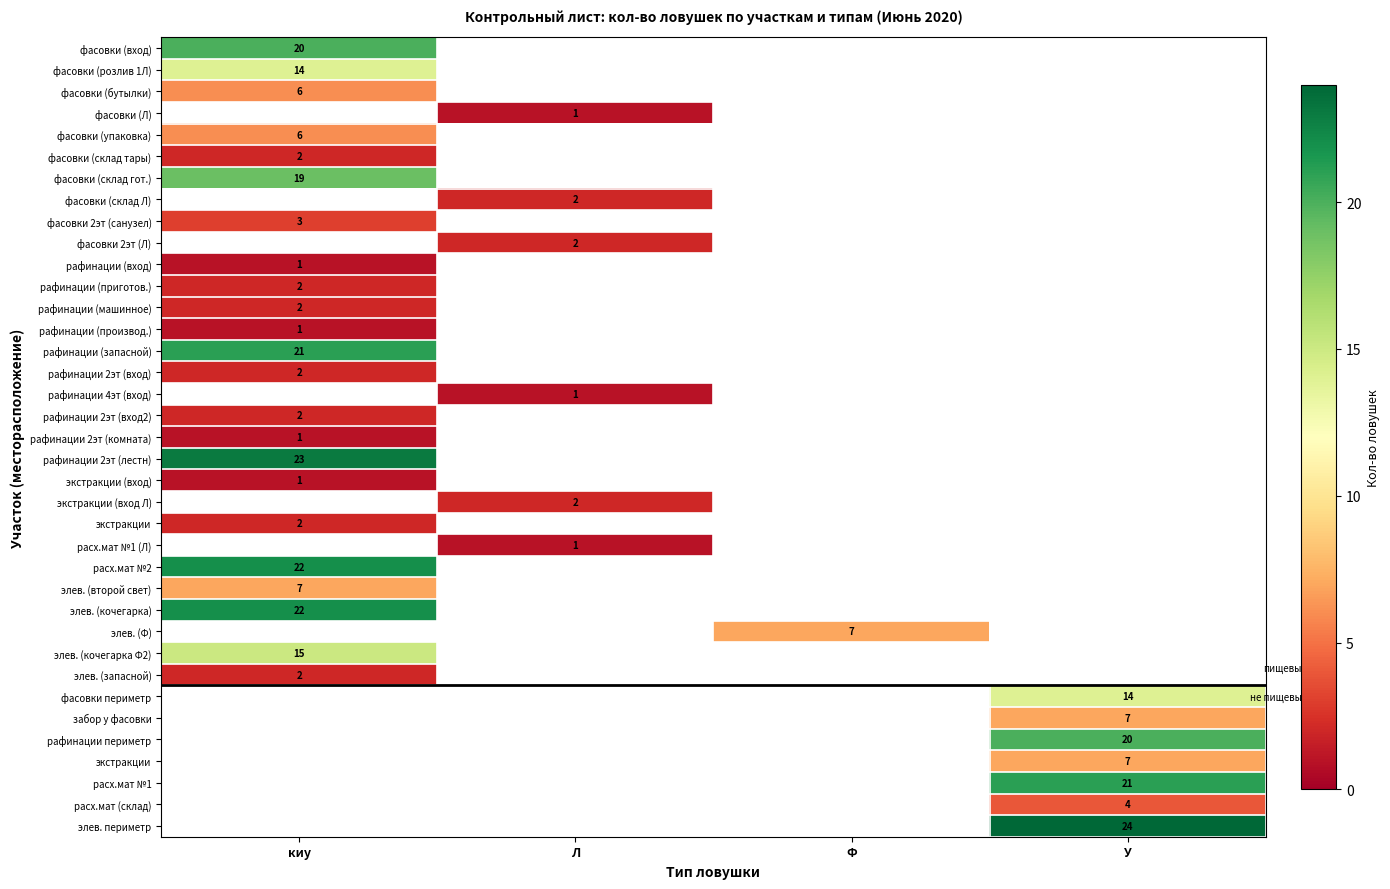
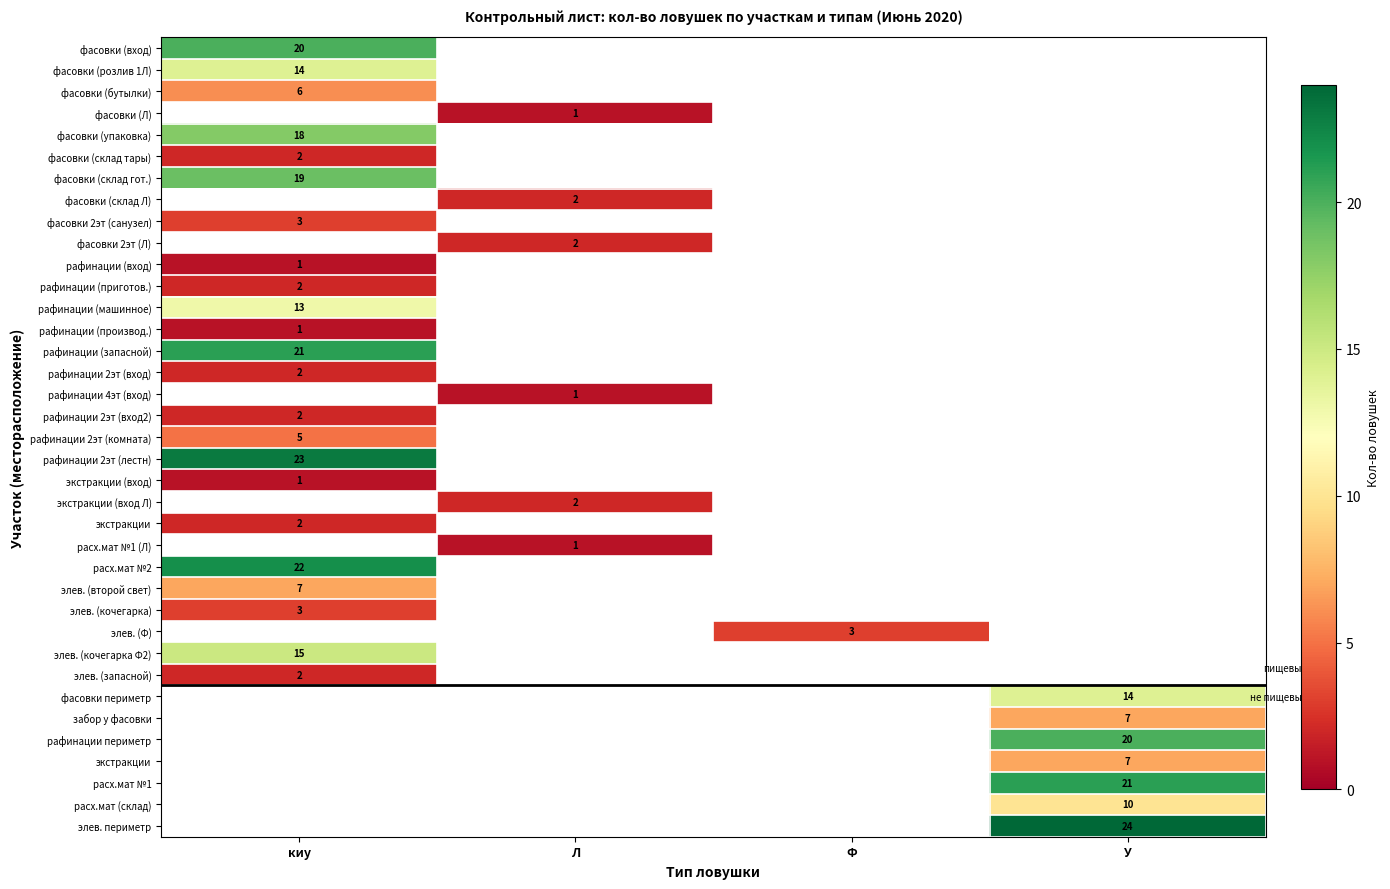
  {
    "фасовки (вход)": {
      "киу": 20
    },
    "фасовки (розлив 1Л)": {
      "киу": 14
    },
    "фасовки (бутылки)": {
      "киу": 6
    },
    "фасовки (Л)": {
      "Л": 1
    },
    "фасовки (упаковка)": {
-     "киу": 6
+     "киу": 18
    },
    "фасовки (склад тары)": {
      "киу": 2
    },
    "фасовки (склад гот.)": {
      "киу": 19
    },
    "фасовки (склад Л)": {
      "Л": 2
    },
    "фасовки 2эт (санузел)": {
      "киу": 3
    },
    "фасовки 2эт (Л)": {
      "Л": 2
    },
    "рафинации (вход)": {
      "киу": 1
    },
    "рафинации (приготов.)": {
      "киу": 2
    },
    "рафинации (машинное)": {
-     "киу": 2
+     "киу": 13
    },
    "рафинации (производ.)": {
      "киу": 1
    },
    "рафинации (запасной)": {
      "киу": 21
    },
    "рафинации 2эт (вход)": {
      "киу": 2
    },
    "рафинации 4эт (вход)": {
      "Л": 1
    },
    "рафинации 2эт (вход2)": {
      "киу": 2
    },
    "рафинации 2эт (комната)": {
-     "киу": 1
+     "киу": 5
    },
    "рафинации 2эт (лестн)": {
      "киу": 23
    },
    "экстракции (вход)": {
      "киу": 1
    },
    "экстракции (вход Л)": {
      "Л": 2
    },
    "экстракции": {
      "киу": 2,
      "У": 7
    },
    "расх.мат №1 (Л)": {
      "Л": 1
    },
    "расх.мат №2": {
      "киу": 22
    },
    "элев. (второй свет)": {
      "киу": 7
    },
    "элев. (кочегарка)": {
-     "киу": 22
+     "киу": 3
    },
    "элев. (Ф)": {
-     "Ф": 7
+     "Ф": 3
    },
    "элев. (кочегарка Ф2)": {
      "киу": 15
    },
    "элев. (запасной)": {
      "киу": 2
    },
    "фасовки периметр": {
      "У": 14
    },
    "забор у фасовки": {
      "У": 7
    },
    "рафинации периметр": {
      "У": 20
    },
    "расх.мат №1": {
      "У": 21
    },
    "расх.мат (склад)": {
-     "У": 4
+     "У": 10
    },
    "элев. периметр": {
      "У": 24
    }
  }
